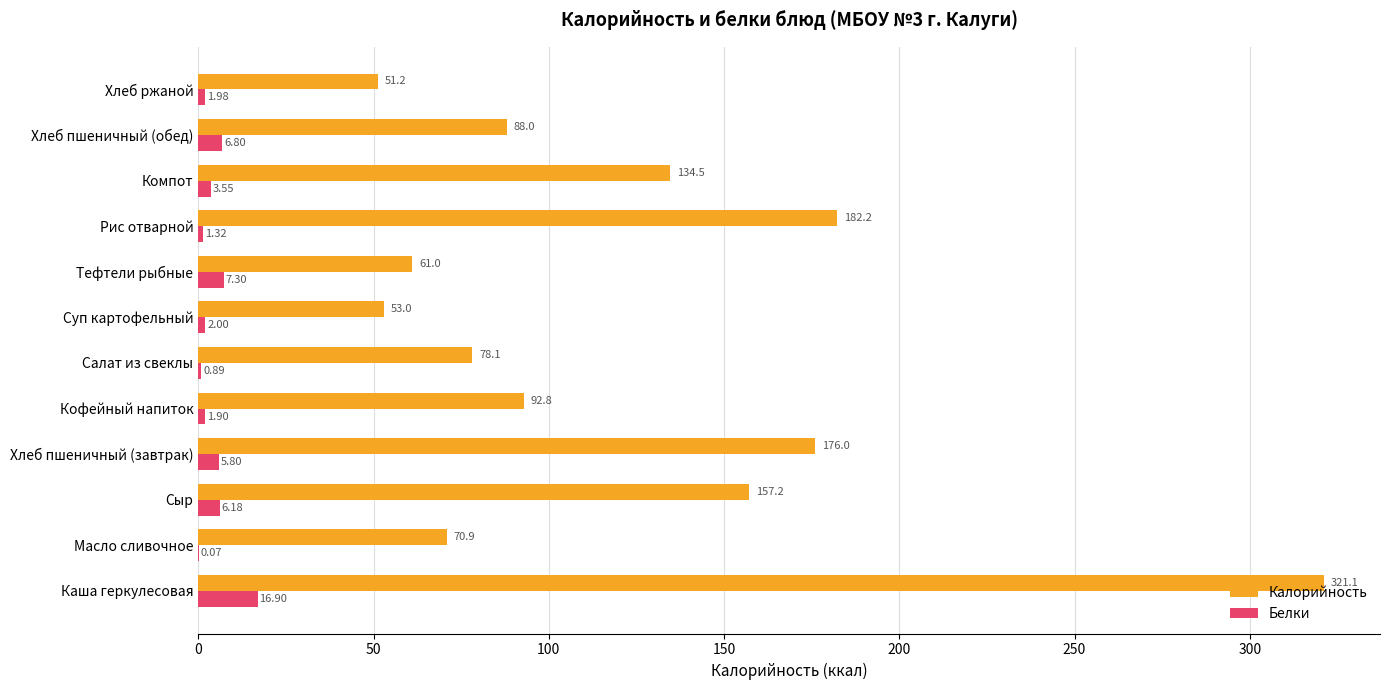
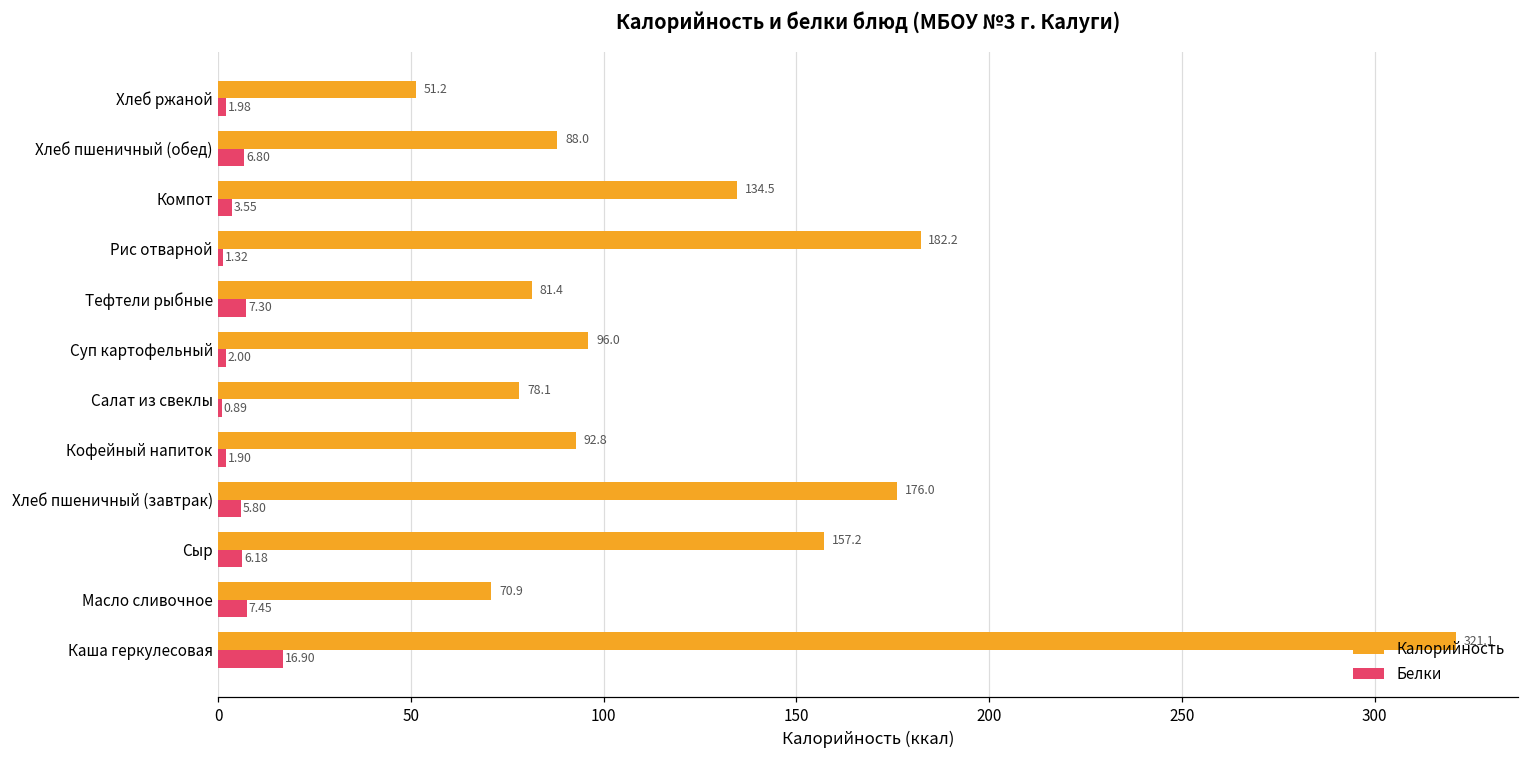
  {
    "Калорийность": {
      "Хлеб ржаной": 51.2,
      "Хлеб пшеничный (обед)": 88.0,
      "Компот": 134.5,
      "Рис отварной": 182.2,
-     "Тефтели рыбные": 61.0,
-     "Суп картофельный": 53.0,
+     "Тефтели рыбные": 81.4,
+     "Суп картофельный": 96.0,
      "Салат из свеклы": 78.1,
      "Кофейный напиток": 92.8,
      "Хлеб пшеничный (завтрак)": 176.0,
      "Сыр": 157.2,
      "Масло сливочное": 70.9,
      "Каша геркулесовая": 321.1
    },
    "Белки": {
      "Хлеб ржаной": 1.98,
      "Хлеб пшеничный (обед)": 6.80,
      "Компот": 3.55,
      "Рис отварной": 1.32,
      "Тефтели рыбные": 7.30,
      "Суп картофельный": 2.00,
      "Салат из свеклы": 0.89,
      "Кофейный напиток": 1.90,
      "Хлеб пшеничный (завтрак)": 5.80,
      "Сыр": 6.18,
-     "Масло сливочное": 0.07,
+     "Масло сливочное": 7.45,
      "Каша геркулесовая": 16.90
    }
  }
